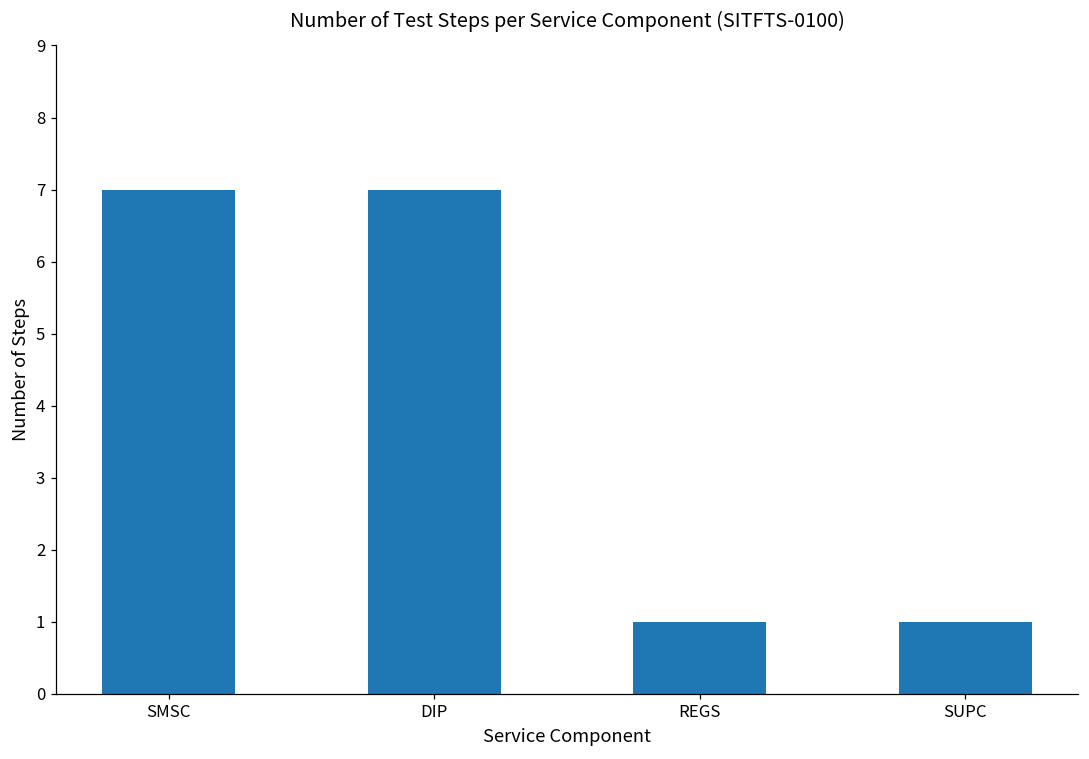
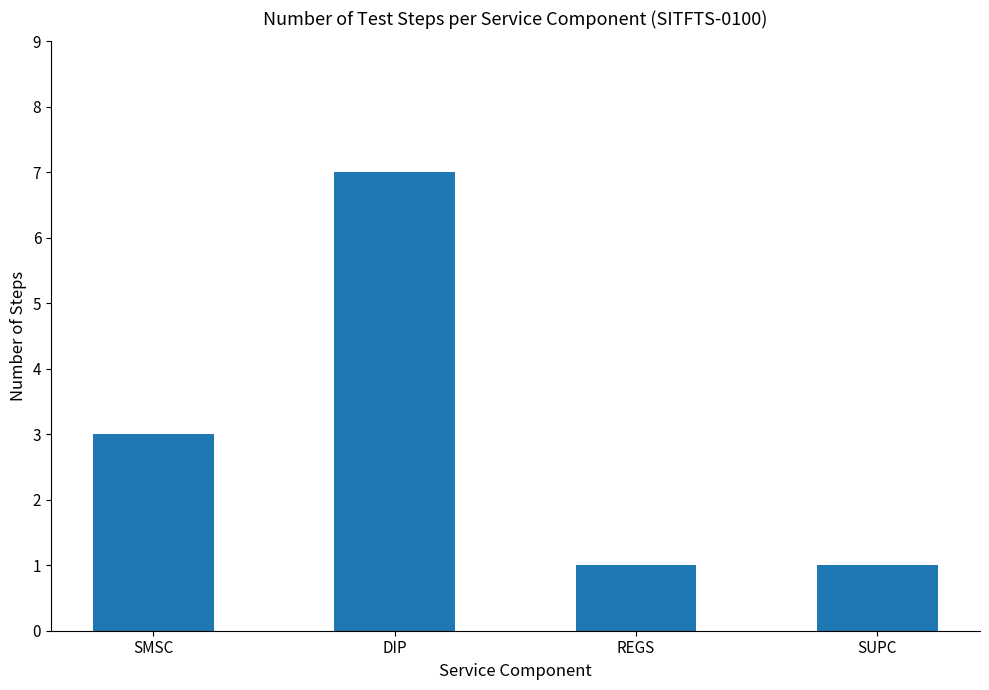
  {
-   "SMSC": 7,
+   "SMSC": 3,
    "DIP": 7,
    "REGS": 1,
    "SUPC": 1
  }
